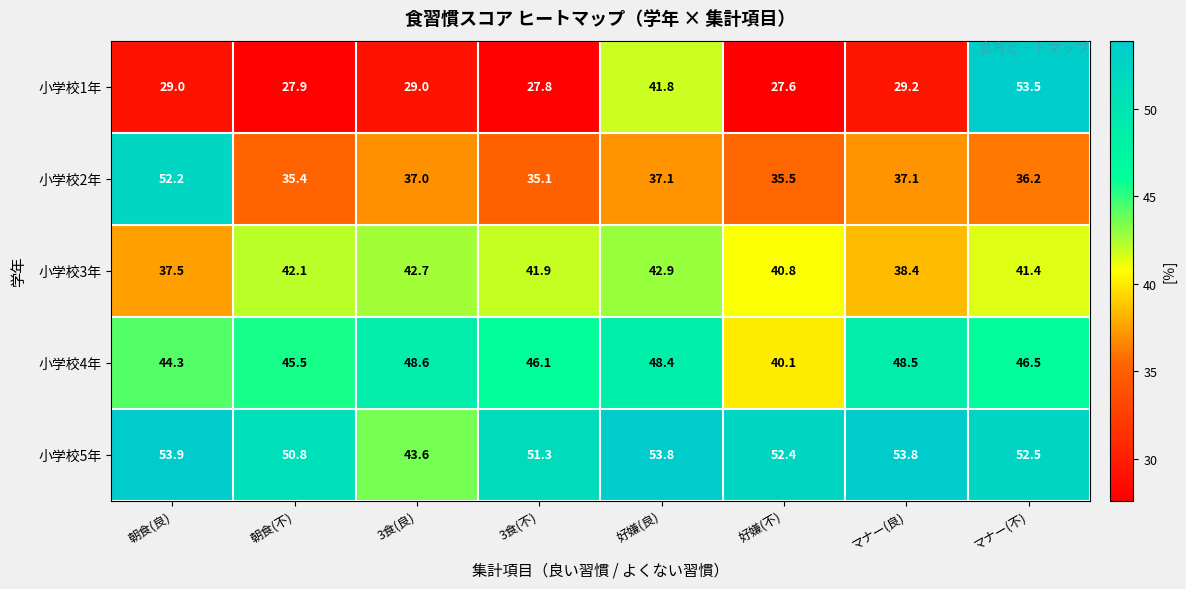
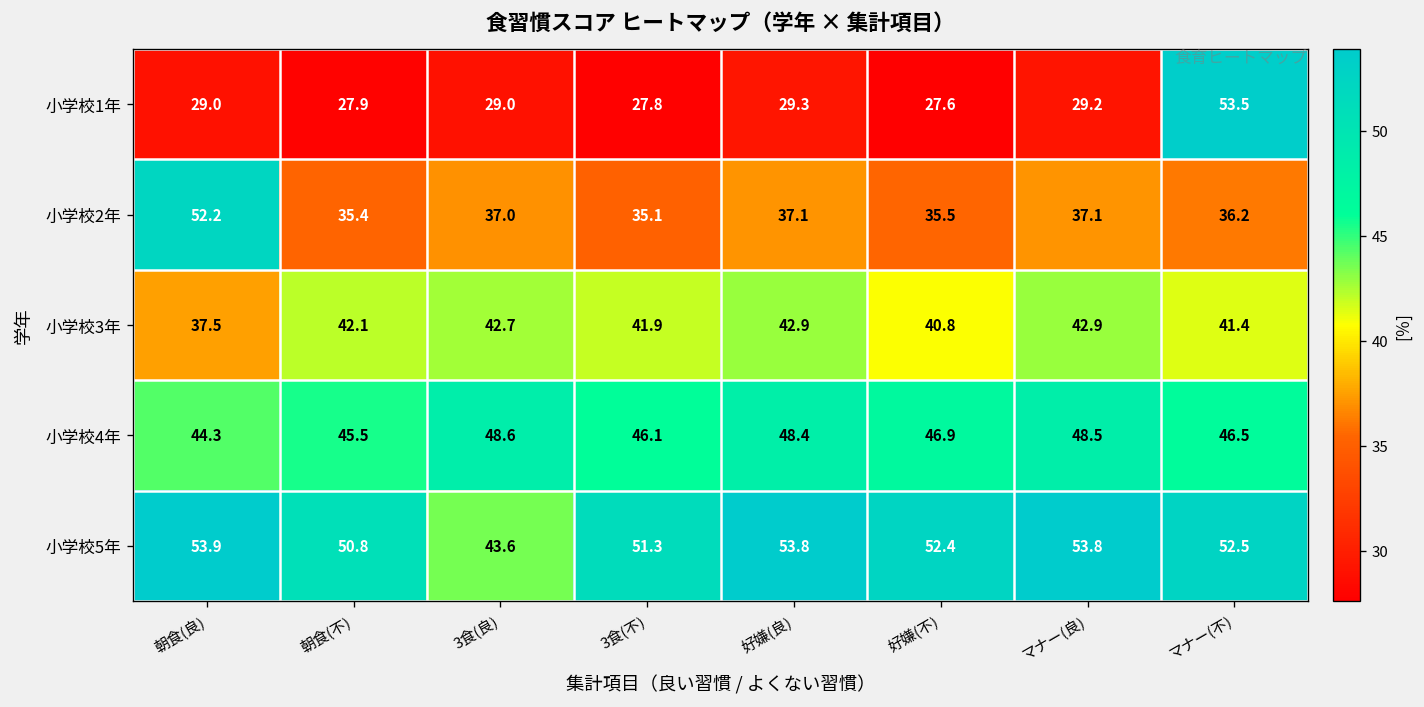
  {
    "小学校1年": {
      "朝食(良)": 29.0,
      "朝食(不)": 27.9,
      "3食(良)": 29.0,
      "3食(不)": 27.8,
-     "好嫌(良)": 41.8,
+     "好嫌(良)": 29.3,
      "好嫌(不)": 27.6,
      "マナー(良)": 29.2
    },
    "小学校2年": {
      "朝食(良)": 52.2,
      "朝食(不)": 35.4,
      "3食(良)": 37.0,
      "3食(不)": 35.1,
      "好嫌(良)": 37.1,
      "好嫌(不)": 35.5,
      "マナー(良)": 37.1,
      "マナー(不)": 36.2
    },
    "小学校3年": {
      "朝食(良)": 37.5,
      "朝食(不)": 42.1,
      "3食(良)": 42.7,
      "3食(不)": 41.9,
      "好嫌(良)": 42.9,
      "好嫌(不)": 40.8,
-     "マナー(良)": 38.4,
+     "マナー(良)": 42.9,
      "マナー(不)": 41.4
    },
    "小学校4年": {
      "朝食(良)": 44.3,
      "朝食(不)": 45.5,
      "3食(良)": 48.6,
      "3食(不)": 46.1,
      "好嫌(良)": 48.4,
-     "好嫌(不)": 40.1,
+     "好嫌(不)": 46.9,
      "マナー(良)": 48.5,
      "マナー(不)": 46.5
    },
    "小学校5年": {
      "朝食(良)": 53.9,
      "朝食(不)": 50.8,
      "3食(良)": 43.6,
      "3食(不)": 51.3,
      "好嫌(良)": 53.8,
      "好嫌(不)": 52.4,
      "マナー(良)": 53.8,
      "マナー(不)": 52.5
    }
  }
